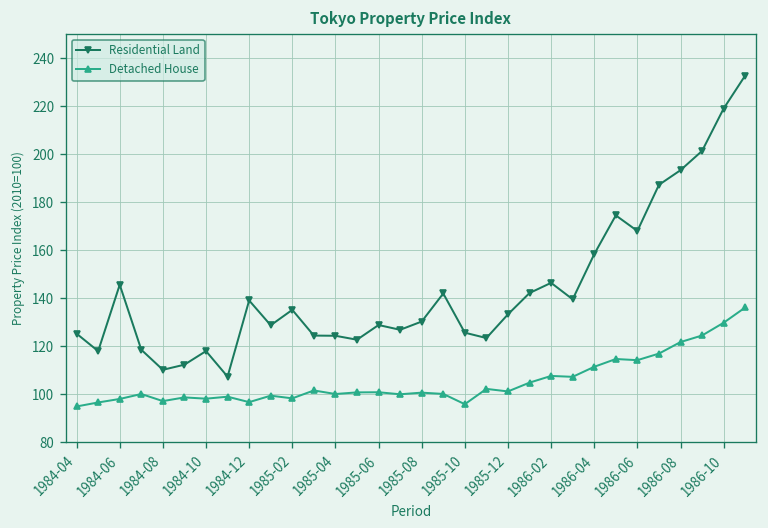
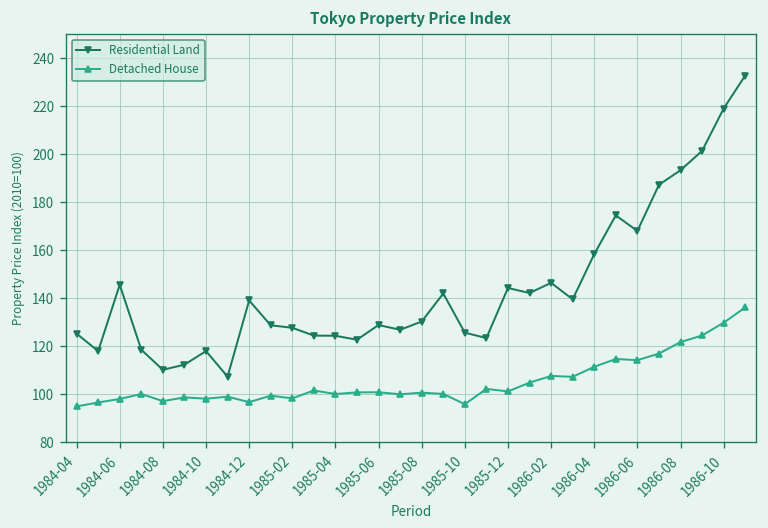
  {
    "Residential Land": {
      "1984-04": 125,
      "1984-06": 146,
      "1984-08": 110,
      "1984-10": 118,
      "1984-12": 139,
-     "1985-02": 135,
+     "1985-02": 128,
      "1985-04": 124,
      "1985-06": 129,
      "1985-08": 130,
      "1985-10": 126,
-     "1985-12": 133,
+     "1985-12": 144,
      "1986-02": 146,
      "1986-04": 158,
      "1986-06": 168,
      "1986-08": 193,
      "1986-10": 219
    },
    "Detached House": {
      "1984-04": 95,
      "1984-06": 98,
      "1984-08": 97,
      "1984-10": 98,
      "1984-12": 97,
      "1985-02": 98,
      "1985-04": 100,
      "1985-06": 101,
      "1985-08": 101,
      "1985-10": 96,
      "1985-12": 101,
      "1986-02": 108,
      "1986-04": 111,
      "1986-06": 114,
      "1986-08": 122,
      "1986-10": 130
    }
  }
